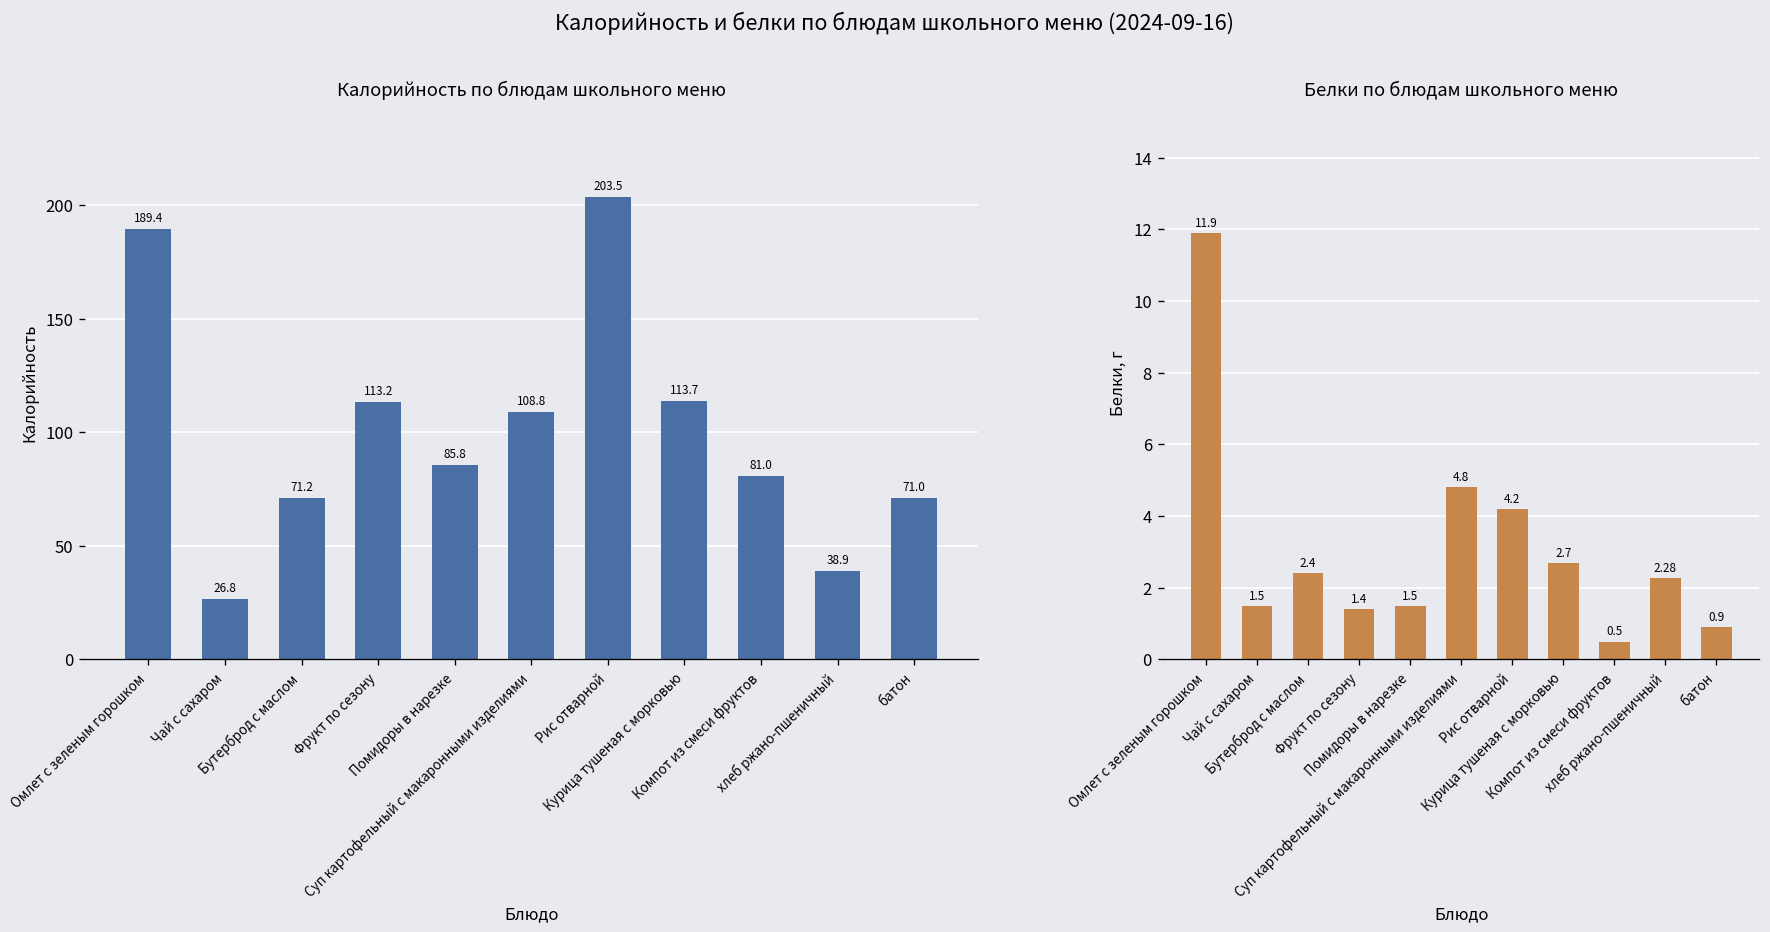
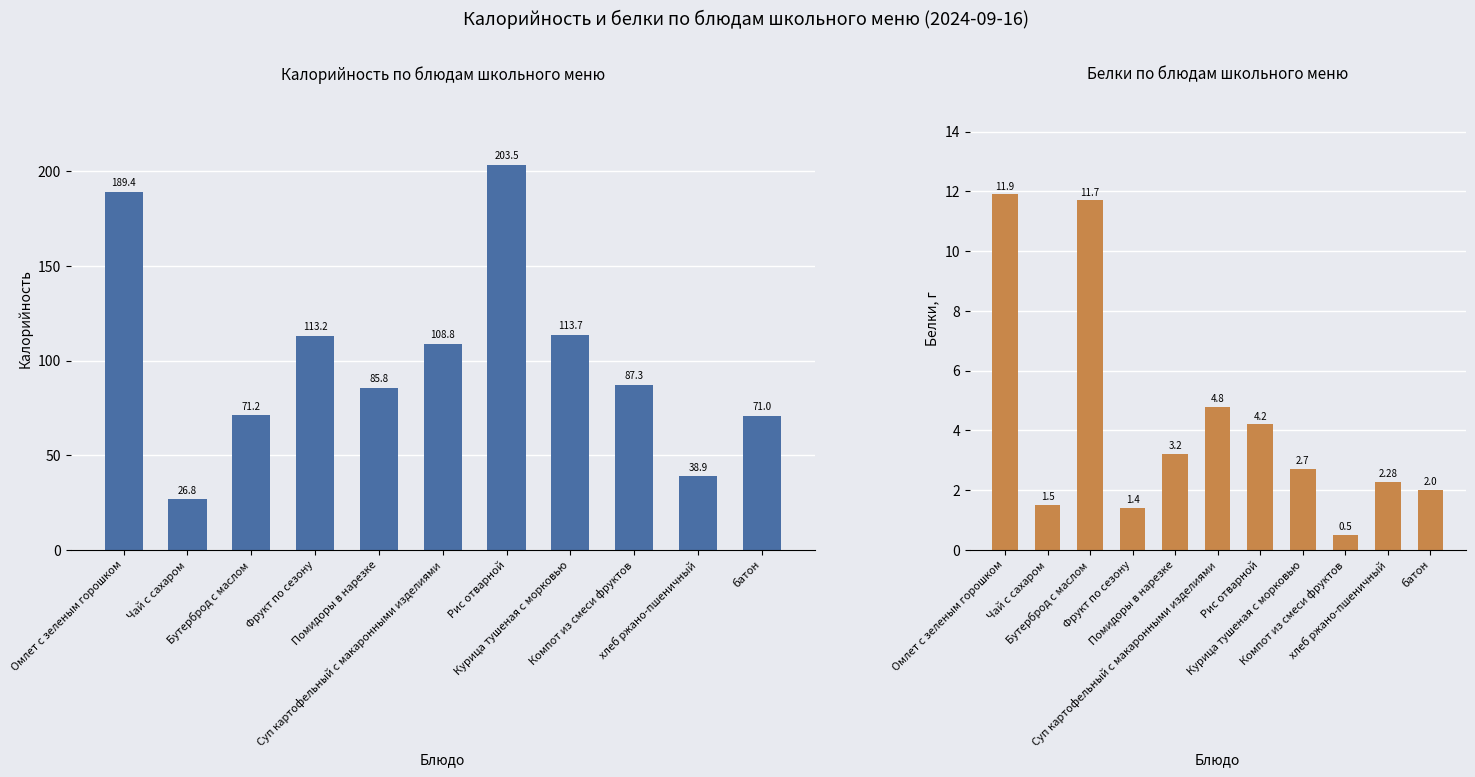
  {
    "Калорийность по блюдам школьного меню": {
      "Омлет с зеленым горошком": 189.4,
      "Чай с сахаром": 26.8,
      "Бутерброд с маслом": 71.2,
      "Фрукт по сезону": 113.2,
      "Помидоры в нарезке": 85.8,
      "Суп картофельный с макаронными изделиями": 108.8,
      "Рис отварной": 203.5,
      "Курица тушеная с морковью": 113.7,
-     "Компот из смеси фруктов": 81.0,
+     "Компот из смеси фруктов": 87.3,
      "хлеб ржано-пшеничный": 38.9,
      "батон": 71.0
    },
    "Белки по блюдам школьного меню": {
      "Омлет с зеленым горошком": 11.9,
      "Чай с сахаром": 1.5,
-     "Бутерброд с маслом": 2.4,
+     "Бутерброд с маслом": 11.7,
      "Фрукт по сезону": 1.4,
-     "Помидоры в нарезке": 1.5,
+     "Помидоры в нарезке": 3.2,
      "Суп картофельный с макаронными изделиями": 4.8,
      "Рис отварной": 4.2,
      "Курица тушеная с морковью": 2.7,
      "Компот из смеси фруктов": 0.5,
      "хлеб ржано-пшеничный": 2.28,
-     "батон": 0.9
+     "батон": 2.0
    }
  }
